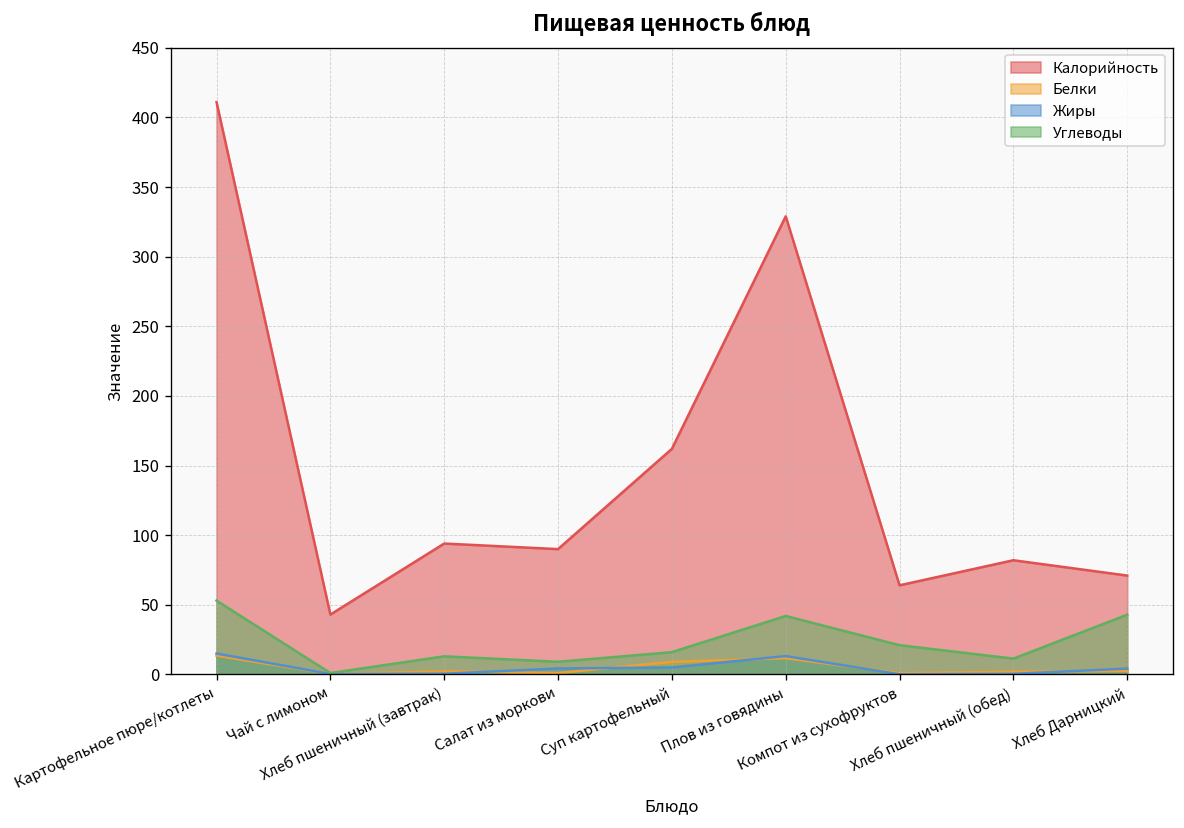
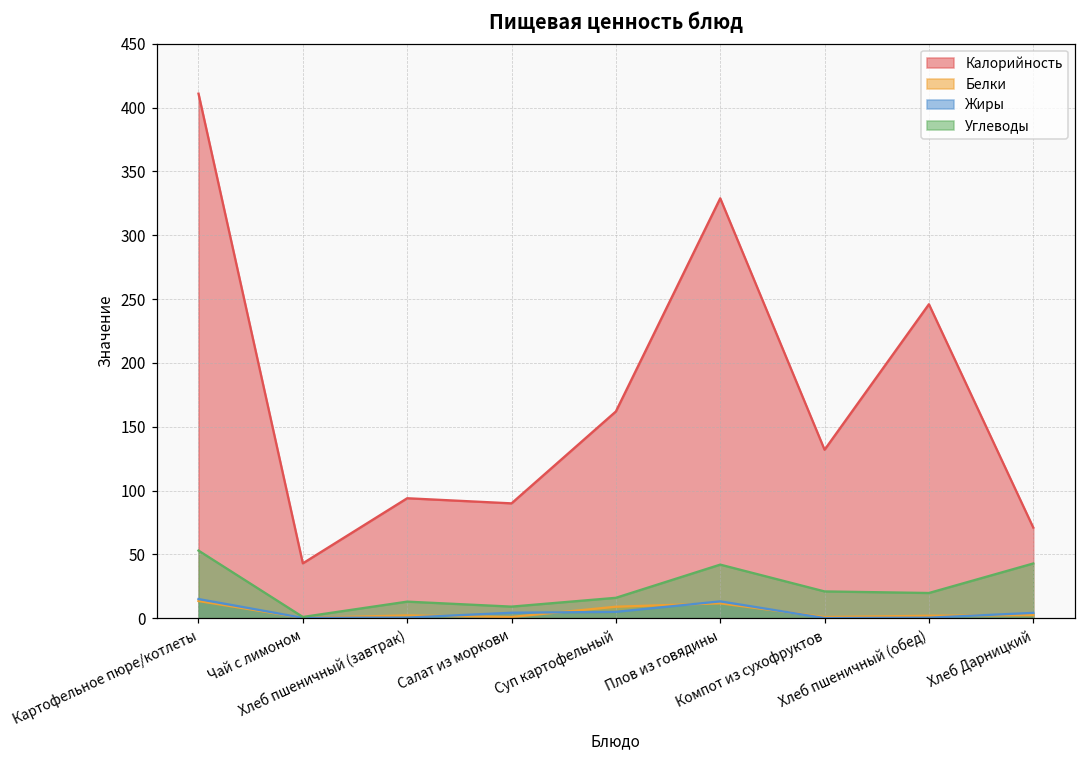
  {
    "Калорийность": {
      "Картофельное пюре/котлеты": 411,
      "Чай с лимоном": 43,
      "Хлеб пшеничный (завтрак)": 94,
      "Салат из моркови": 90,
      "Суп картофельный": 162,
      "Плов из говядины": 329,
-     "Компот из сухофруктов": 64,
-     "Хлеб пшеничный (обед)": 82,
+     "Компот из сухофруктов": 132,
+     "Хлеб пшеничный (обед)": 246,
      "Хлеб Дарницкий": 71
    },
    "Белки": {
      "Салат из моркови": 1,
      "Суп картофельный": 9
    },
    "Жиры": {
      "Салат из моркови": 4,
      "Суп картофельный": 5
    },
    "Углеводы": {
      "Картофельное пюре/котлеты": 53,
      "Хлеб пшеничный (завтрак)": 13,
      "Салат из моркови": 9,
      "Суп картофельный": 16,
      "Плов из говядины": 42,
      "Компот из сухофруктов": 21,
-     "Хлеб пшеничный (обед)": 11,
+     "Хлеб пшеничный (обед)": 20,
      "Хлеб Дарницкий": 43
    }
  }
